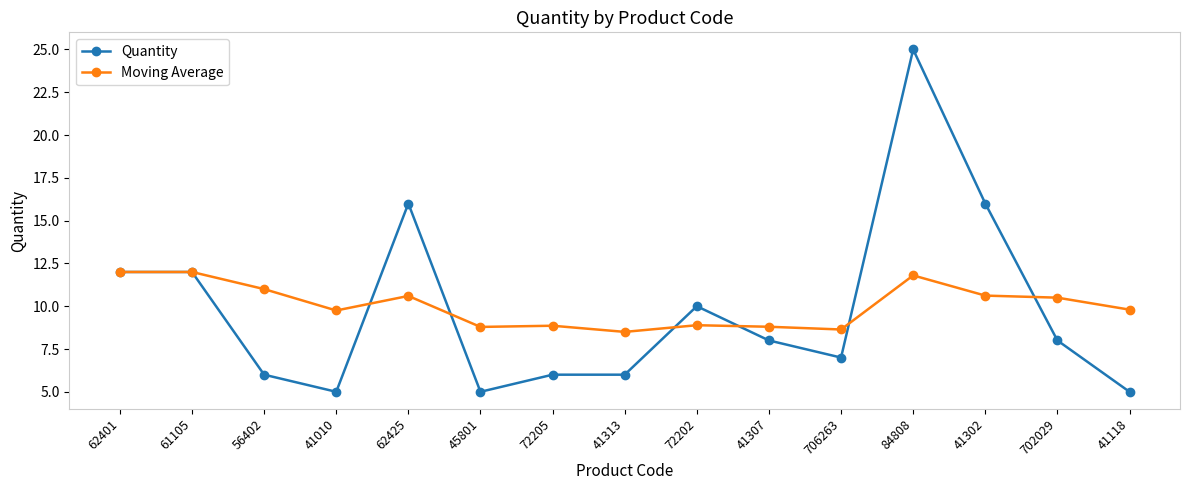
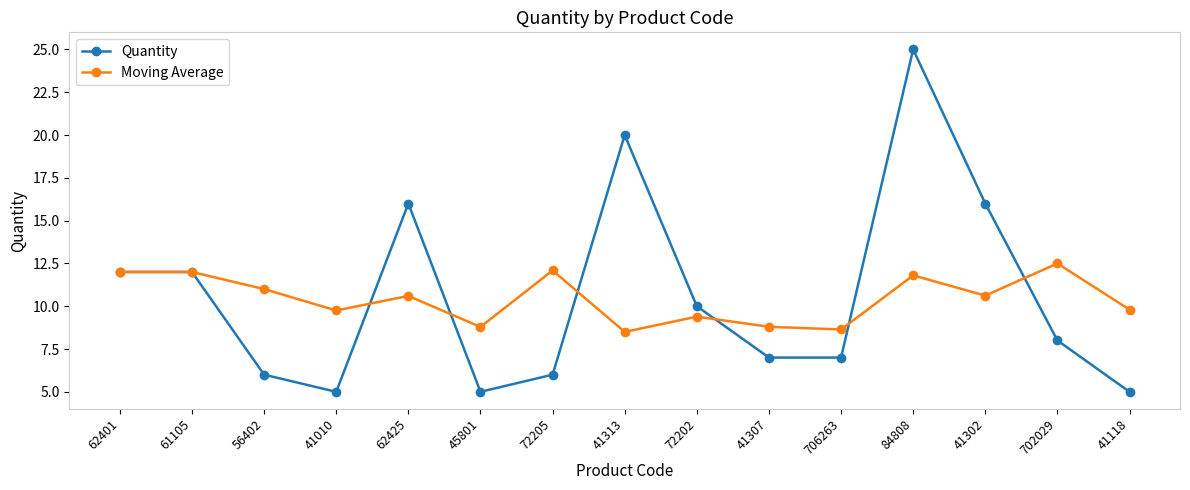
  {
    "Quantity": {
      "56402": 6,
      "41010": 5,
      "62425": 16,
      "45801": 5,
      "72205": 6,
-     "41313": 6,
+     "41313": 20,
      "72202": 10,
-     "41307": 8,
+     "41307": 7,
      "706263": 7,
      "84808": 25,
      "41302": 16,
      "702029": 8,
      "41118": 5
    },
    "Moving Average": {
      "56402": 11.0,
      "41010": 9.8,
      "62425": 10.6,
      "45801": 8.8,
-     "72205": 8.9,
+     "72205": 12.1,
      "41313": 8.5,
-     "72202": 8.9,
+     "72202": 9.4,
      "41307": 8.8,
      "706263": 8.6,
      "84808": 11.8,
      "41302": 10.6,
-     "702029": 10.5,
+     "702029": 12.5,
      "41118": 9.8
    }
  }
